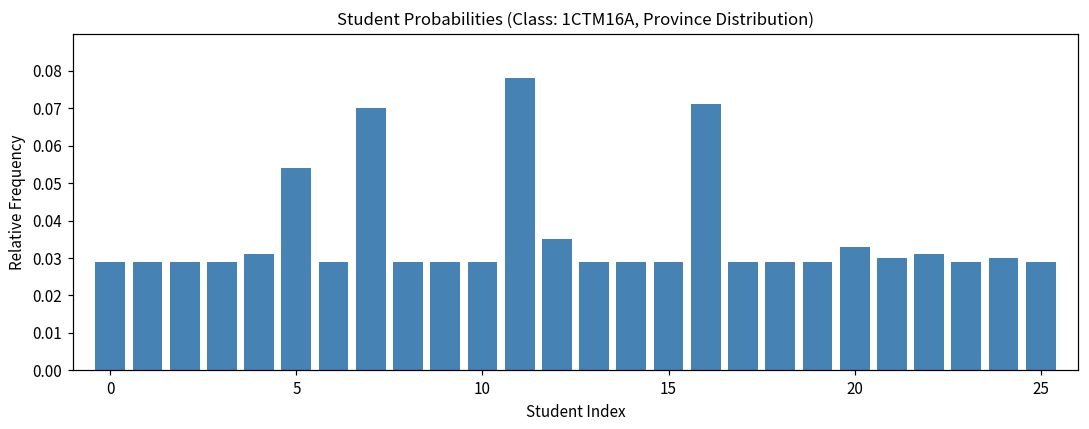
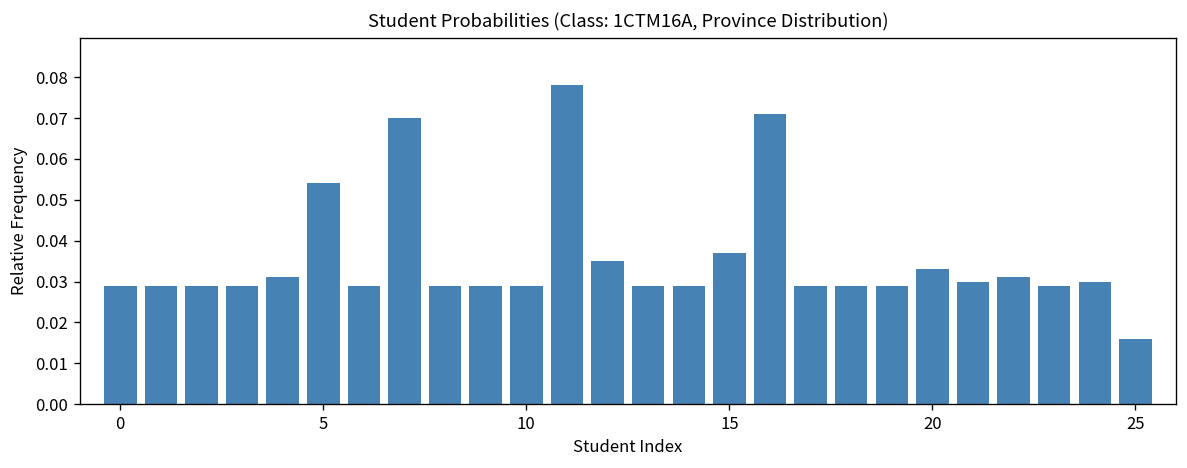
  {
    "0": 0.029,
    "5": 0.054,
    "10": 0.029,
-   "15": 0.029,
+   "15": 0.037,
    "20": 0.033,
-   "25": 0.029
+   "25": 0.016
  }
